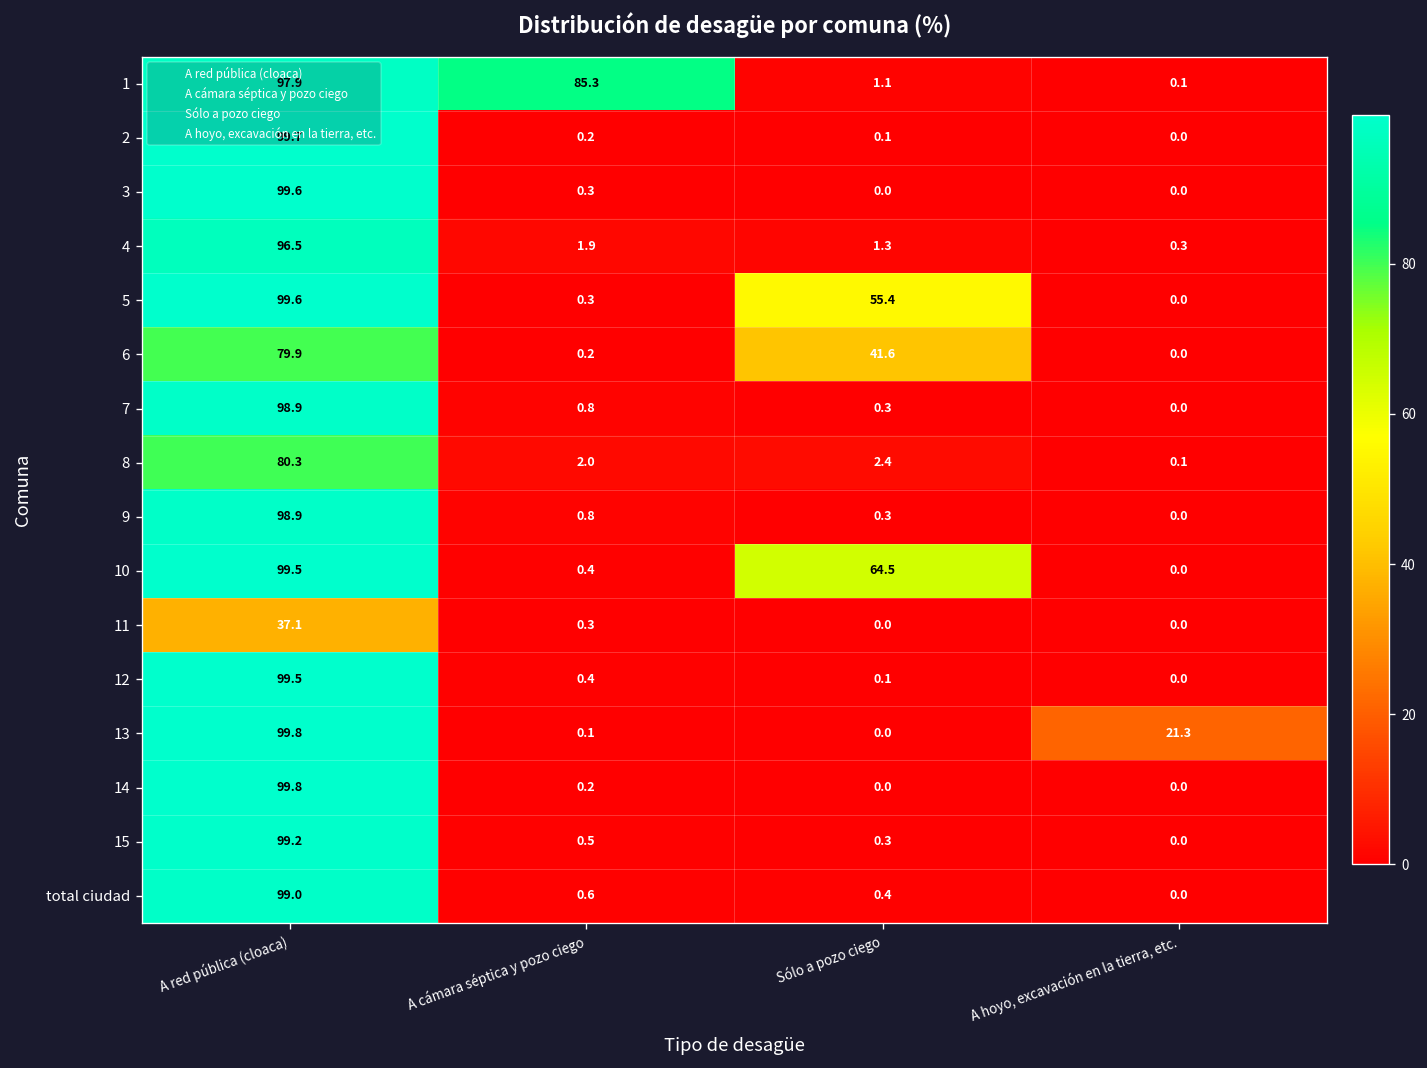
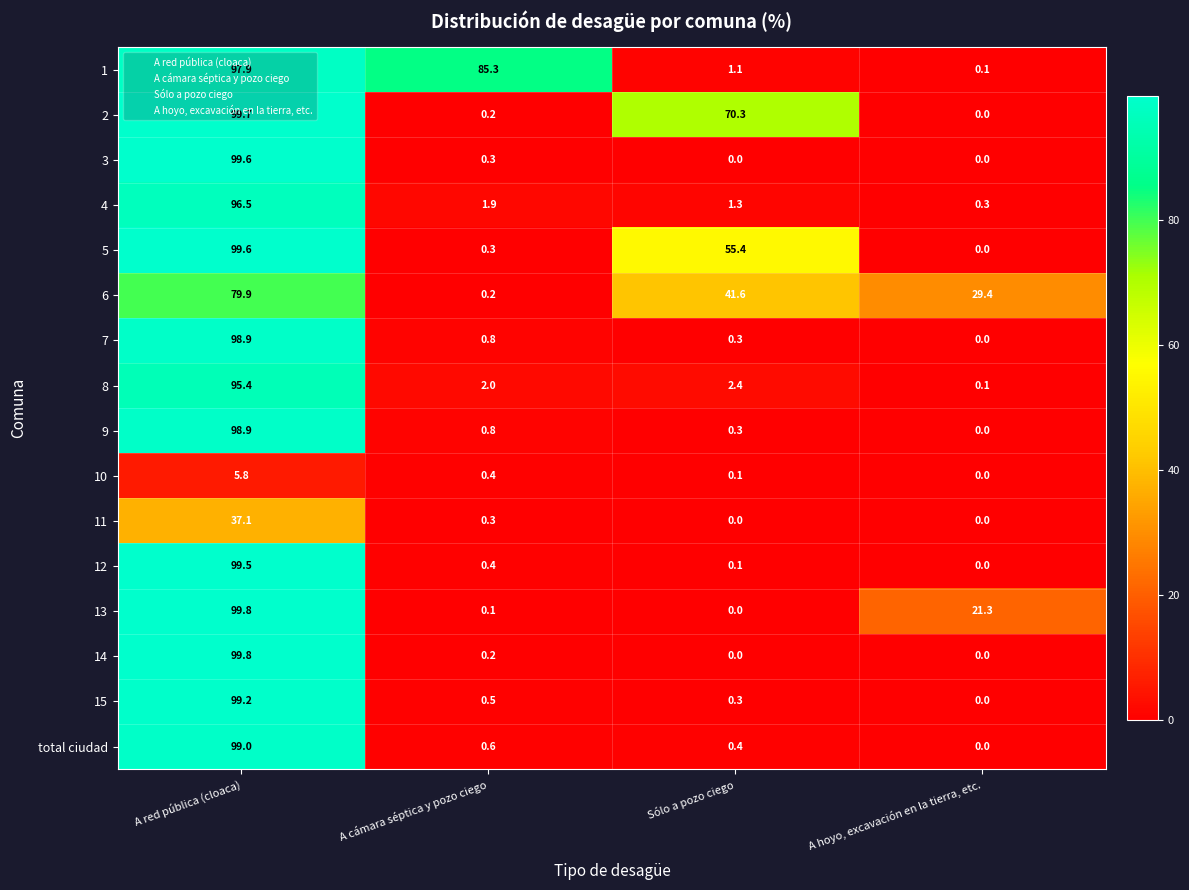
  {
    "1": {
      "A cámara séptica y pozo ciego": 85.3,
      "Sólo a pozo ciego": 1.1,
      "A hoyo, excavación en la tierra, etc.": 0.1
    },
    "2": {
      "A cámara séptica y pozo ciego": 0.2,
-     "Sólo a pozo ciego": 0.1,
+     "Sólo a pozo ciego": 70.3,
      "A hoyo, excavación en la tierra, etc.": 0.0
    },
    "3": {
      "A red pública (cloaca)": 99.6,
      "A cámara séptica y pozo ciego": 0.3,
      "Sólo a pozo ciego": 0.0,
      "A hoyo, excavación en la tierra, etc.": 0.0
    },
    "4": {
      "A red pública (cloaca)": 96.5,
      "A cámara séptica y pozo ciego": 1.9,
      "Sólo a pozo ciego": 1.3,
      "A hoyo, excavación en la tierra, etc.": 0.3
    },
    "5": {
      "A red pública (cloaca)": 99.6,
      "A cámara séptica y pozo ciego": 0.3,
      "Sólo a pozo ciego": 55.4,
      "A hoyo, excavación en la tierra, etc.": 0.0
    },
    "6": {
      "A red pública (cloaca)": 79.9,
      "A cámara séptica y pozo ciego": 0.2,
      "Sólo a pozo ciego": 41.6,
-     "A hoyo, excavación en la tierra, etc.": 0.0
+     "A hoyo, excavación en la tierra, etc.": 29.4
    },
    "7": {
      "A red pública (cloaca)": 98.9,
      "A cámara séptica y pozo ciego": 0.8,
      "Sólo a pozo ciego": 0.3,
      "A hoyo, excavación en la tierra, etc.": 0.0
    },
    "8": {
-     "A red pública (cloaca)": 80.3,
+     "A red pública (cloaca)": 95.4,
      "A cámara séptica y pozo ciego": 2.0,
      "Sólo a pozo ciego": 2.4,
      "A hoyo, excavación en la tierra, etc.": 0.1
    },
    "9": {
      "A red pública (cloaca)": 98.9,
      "A cámara séptica y pozo ciego": 0.8,
      "Sólo a pozo ciego": 0.3,
      "A hoyo, excavación en la tierra, etc.": 0.0
    },
    "10": {
-     "A red pública (cloaca)": 99.5,
+     "A red pública (cloaca)": 5.8,
      "A cámara séptica y pozo ciego": 0.4,
-     "Sólo a pozo ciego": 64.5,
+     "Sólo a pozo ciego": 0.1,
      "A hoyo, excavación en la tierra, etc.": 0.0
    },
    "11": {
      "A red pública (cloaca)": 37.1,
      "A cámara séptica y pozo ciego": 0.3,
      "Sólo a pozo ciego": 0.0,
      "A hoyo, excavación en la tierra, etc.": 0.0
    },
    "12": {
      "A red pública (cloaca)": 99.5,
      "A cámara séptica y pozo ciego": 0.4,
      "Sólo a pozo ciego": 0.1,
      "A hoyo, excavación en la tierra, etc.": 0.0
    },
    "13": {
      "A red pública (cloaca)": 99.8,
      "A cámara séptica y pozo ciego": 0.1,
      "Sólo a pozo ciego": 0.0,
      "A hoyo, excavación en la tierra, etc.": 21.3
    },
    "14": {
      "A red pública (cloaca)": 99.8,
      "A cámara séptica y pozo ciego": 0.2,
      "Sólo a pozo ciego": 0.0,
      "A hoyo, excavación en la tierra, etc.": 0.0
    },
    "15": {
      "A red pública (cloaca)": 99.2,
      "A cámara séptica y pozo ciego": 0.5,
      "Sólo a pozo ciego": 0.3,
      "A hoyo, excavación en la tierra, etc.": 0.0
    },
    "total ciudad": {
      "A red pública (cloaca)": 99.0,
      "A cámara séptica y pozo ciego": 0.6,
      "Sólo a pozo ciego": 0.4,
      "A hoyo, excavación en la tierra, etc.": 0.0
    }
  }
